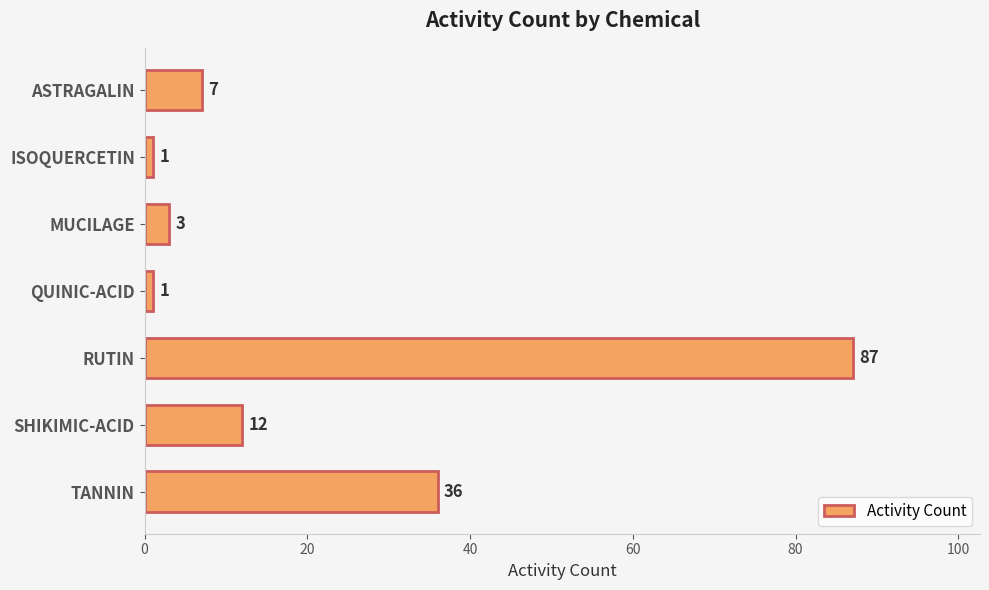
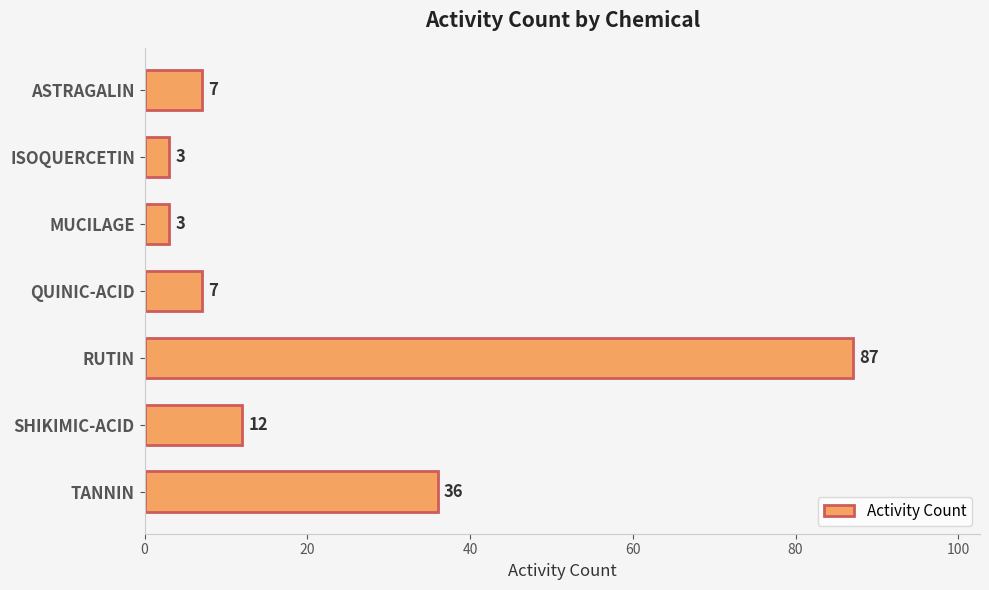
  {
    "ASTRAGALIN": 7,
-   "ISOQUERCETIN": 1,
+   "ISOQUERCETIN": 3,
    "MUCILAGE": 3,
-   "QUINIC-ACID": 1,
+   "QUINIC-ACID": 7,
    "RUTIN": 87,
    "SHIKIMIC-ACID": 12,
    "TANNIN": 36
  }
